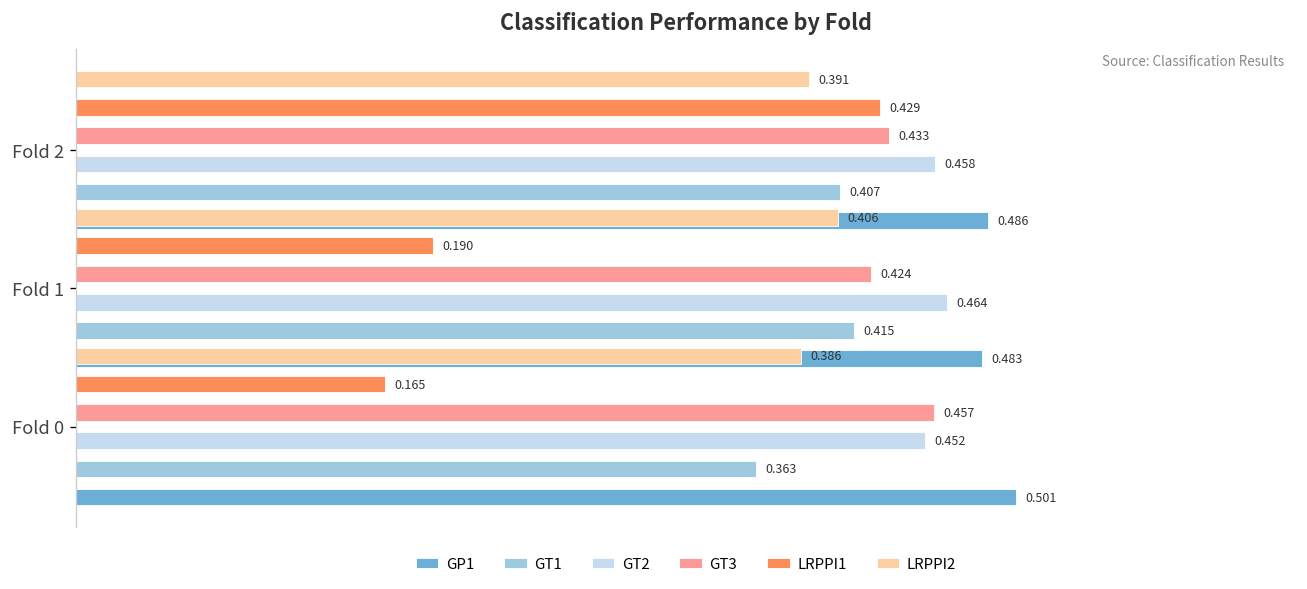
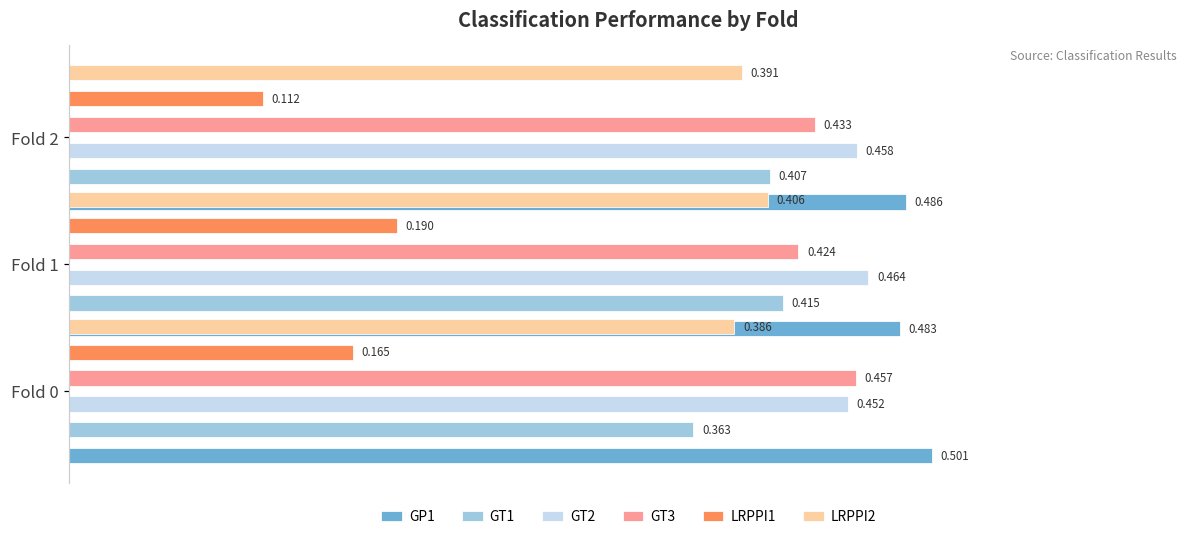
  {
    "LRPPI1": {
-     "Fold 2": 0.429,
+     "Fold 2": 0.112,
      "Fold 1": 0.190,
      "Fold 0": 0.165
    }
  }
